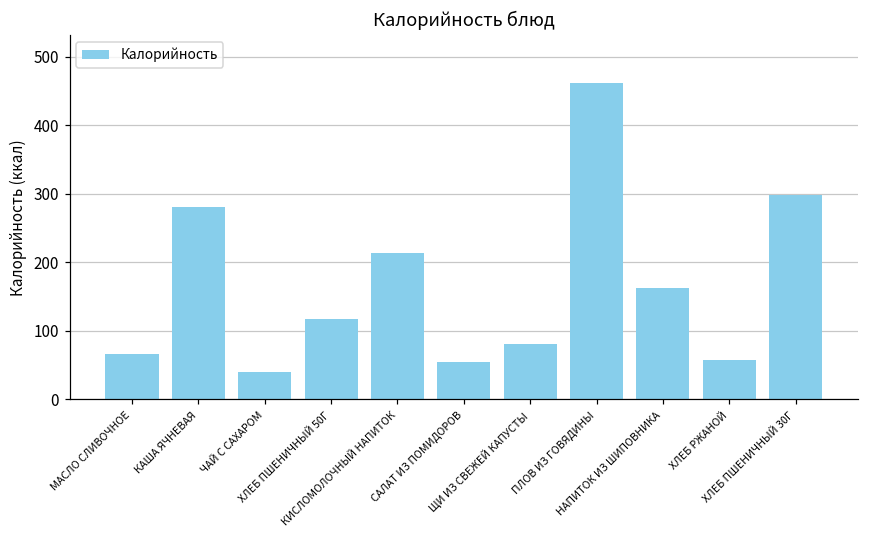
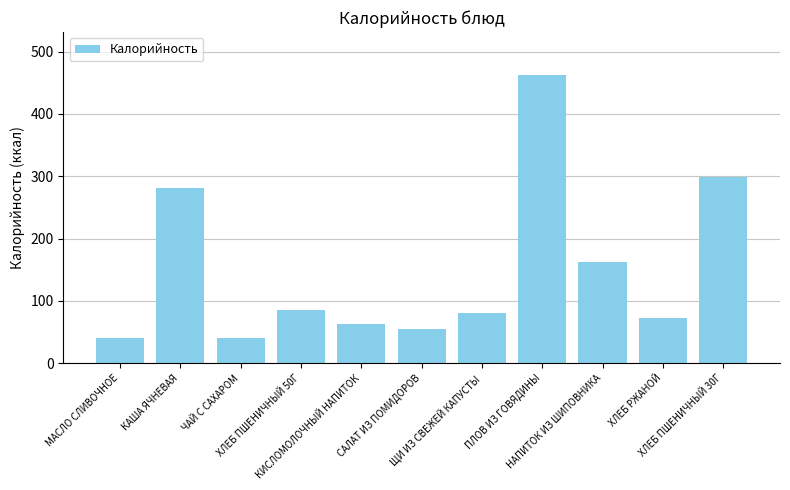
  {
-   "МАСЛО СЛИВОЧНОЕ": 70,
+   "МАСЛО СЛИВОЧНОЕ": 40,
    "КАША ЯЧНЕВАЯ": 280,
    "ЧАЙ С САХАРОМ": 40,
-   "ХЛЕБ ПШЕНИЧНЫЙ 50Г": 120,
-   "КИСЛОМОЛОЧНЫЙ НАПИТОК": 210,
+   "ХЛЕБ ПШЕНИЧНЫЙ 50Г": 90,
+   "КИСЛОМОЛОЧНЫЙ НАПИТОК": 60,
    "САЛАТ ИЗ ПОМИДОРОВ": 60,
    "ЩИ ИЗ СВЕЖЕЙ КАПУСТЫ": 80,
    "ПЛОВ ИЗ ГОВЯДИНЫ": 460,
    "НАПИТОК ИЗ ШИПОВНИКА": 160,
-   "ХЛЕБ РЖАНОЙ": 60,
+   "ХЛЕБ РЖАНОЙ": 70,
    "ХЛЕБ ПШЕНИЧНЫЙ 30Г": 300
  }
